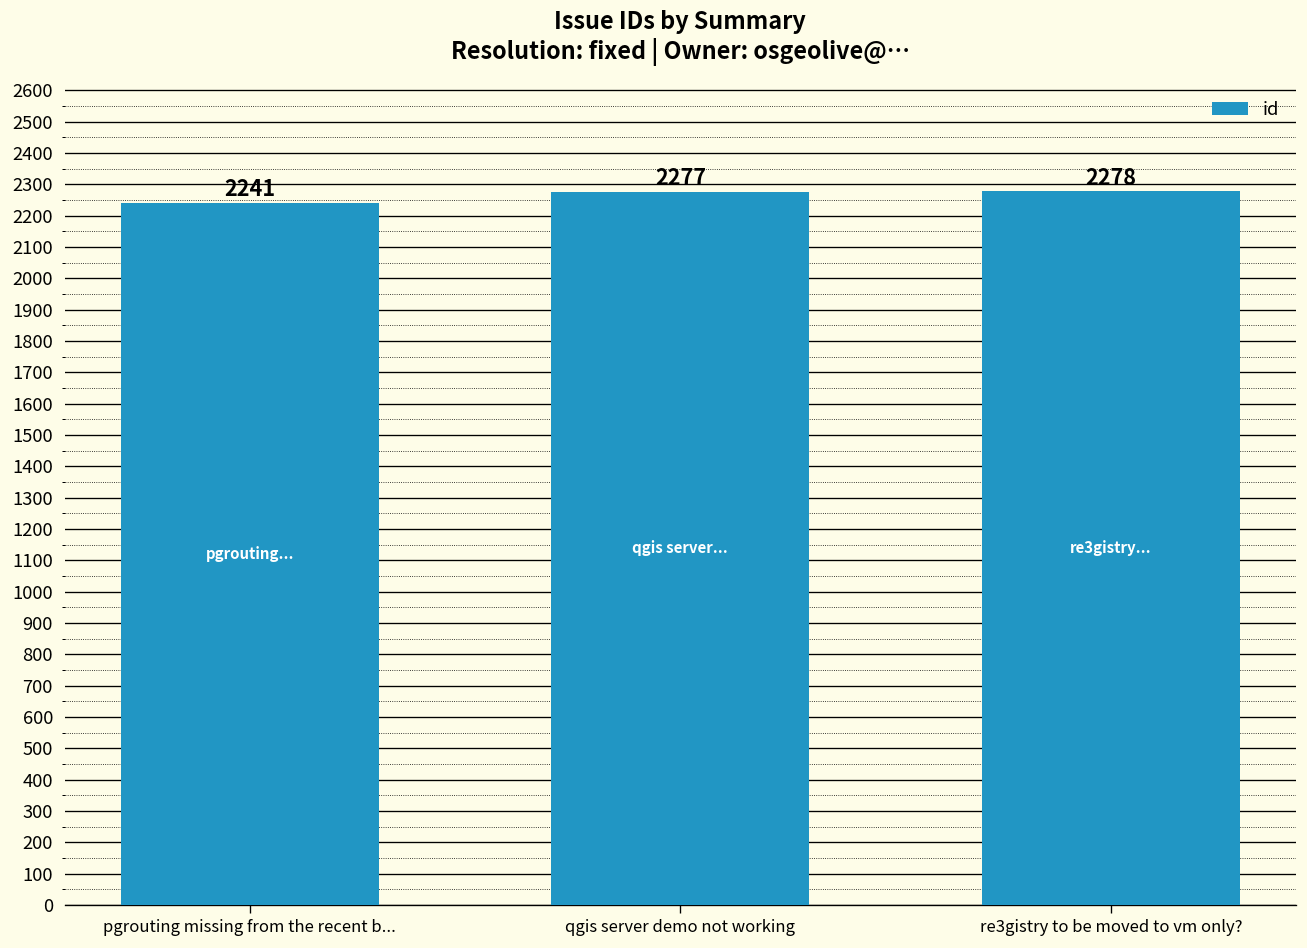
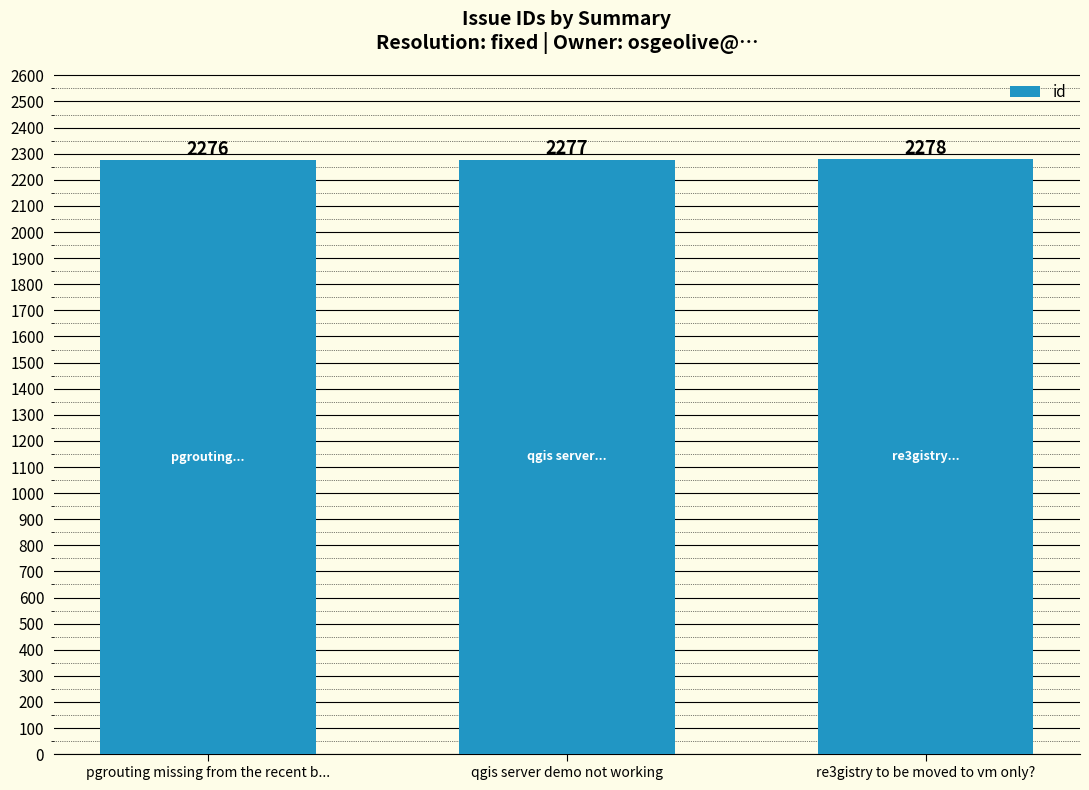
  {
-   "pgrouting missing from the recent b...": 2241,
+   "pgrouting missing from the recent b...": 2276,
    "qgis server demo not working": 2277,
    "re3gistry to be moved to vm only?": 2278
  }
